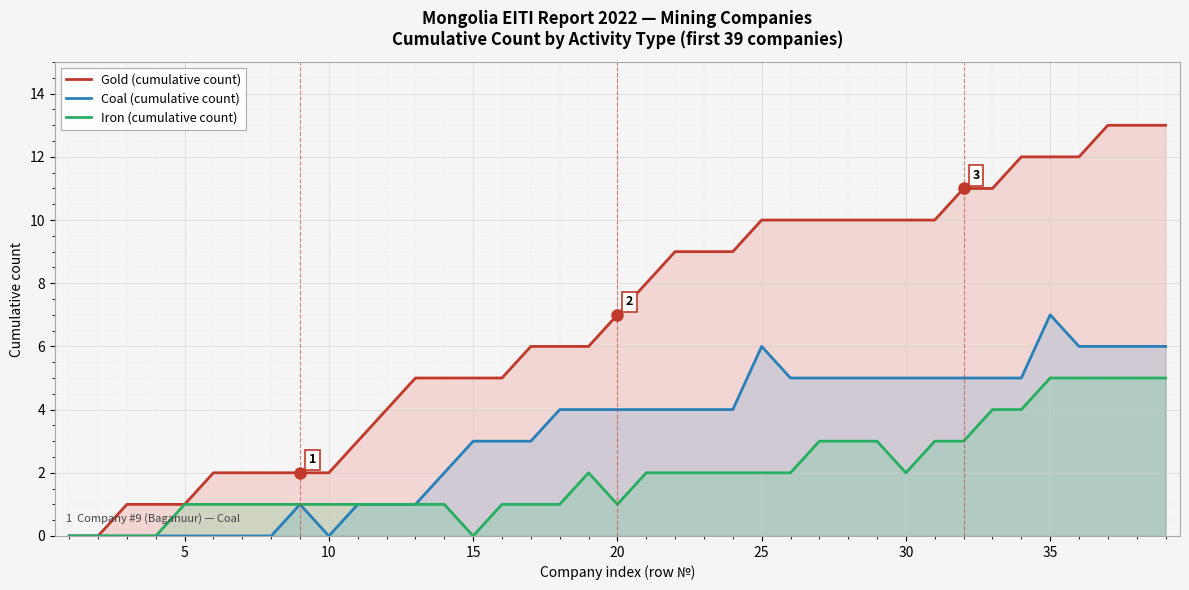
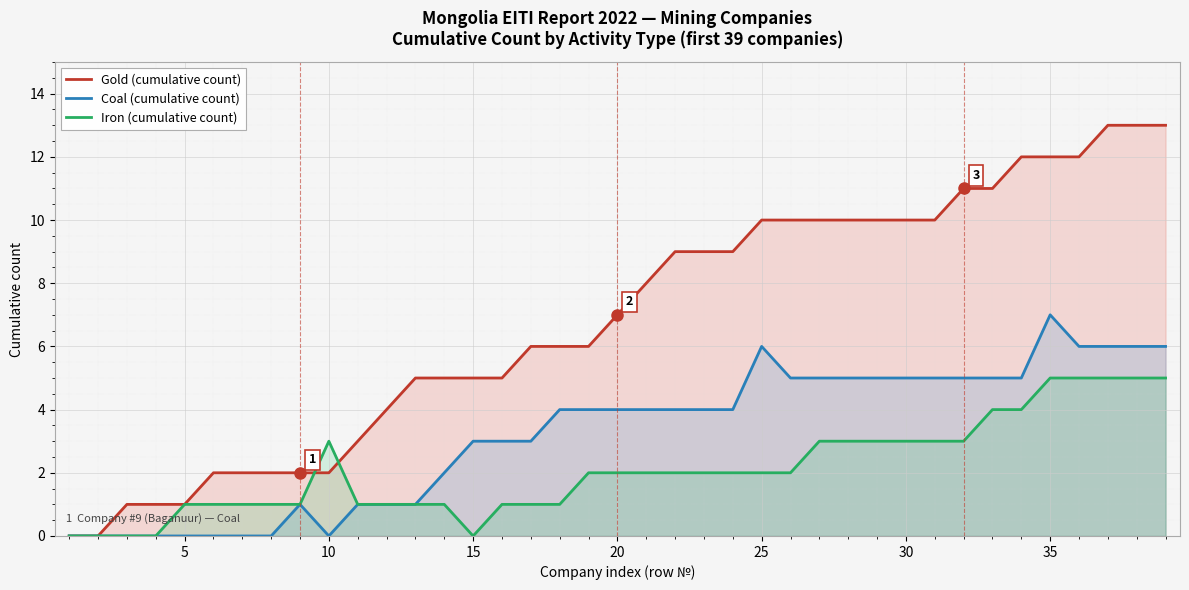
  {
    "Coal (cumulative count)": {
      "5": 0,
      "10": 0,
      "15": 3,
      "20": 4,
      "25": 6,
      "30": 5,
      "35": 7
    },
    "Iron (cumulative count)": {
-     "10": 1,
+     "10": 3,
      "15": 0,
-     "20": 1,
+     "20": 2,
      "25": 2,
-     "30": 2,
+     "30": 3,
      "35": 5
    }
  }
